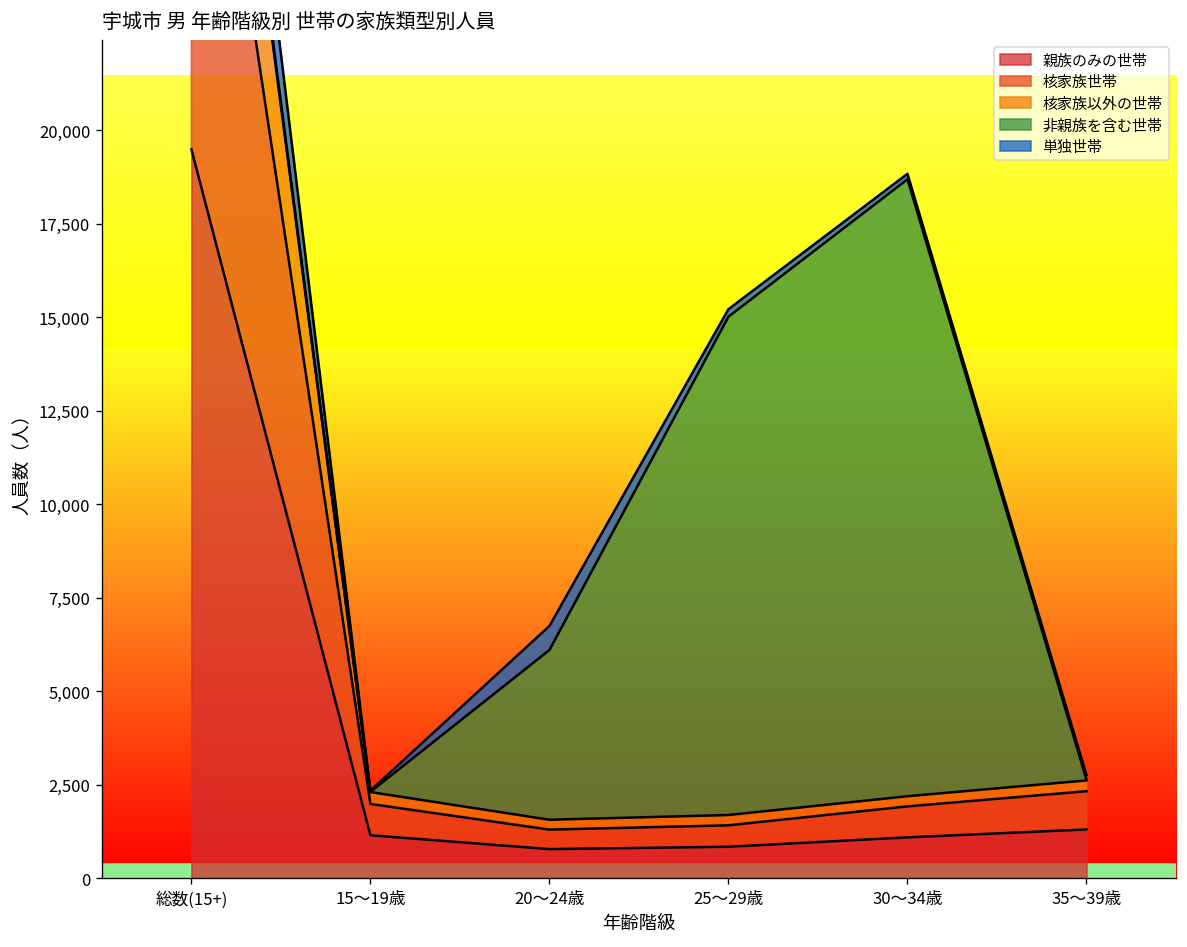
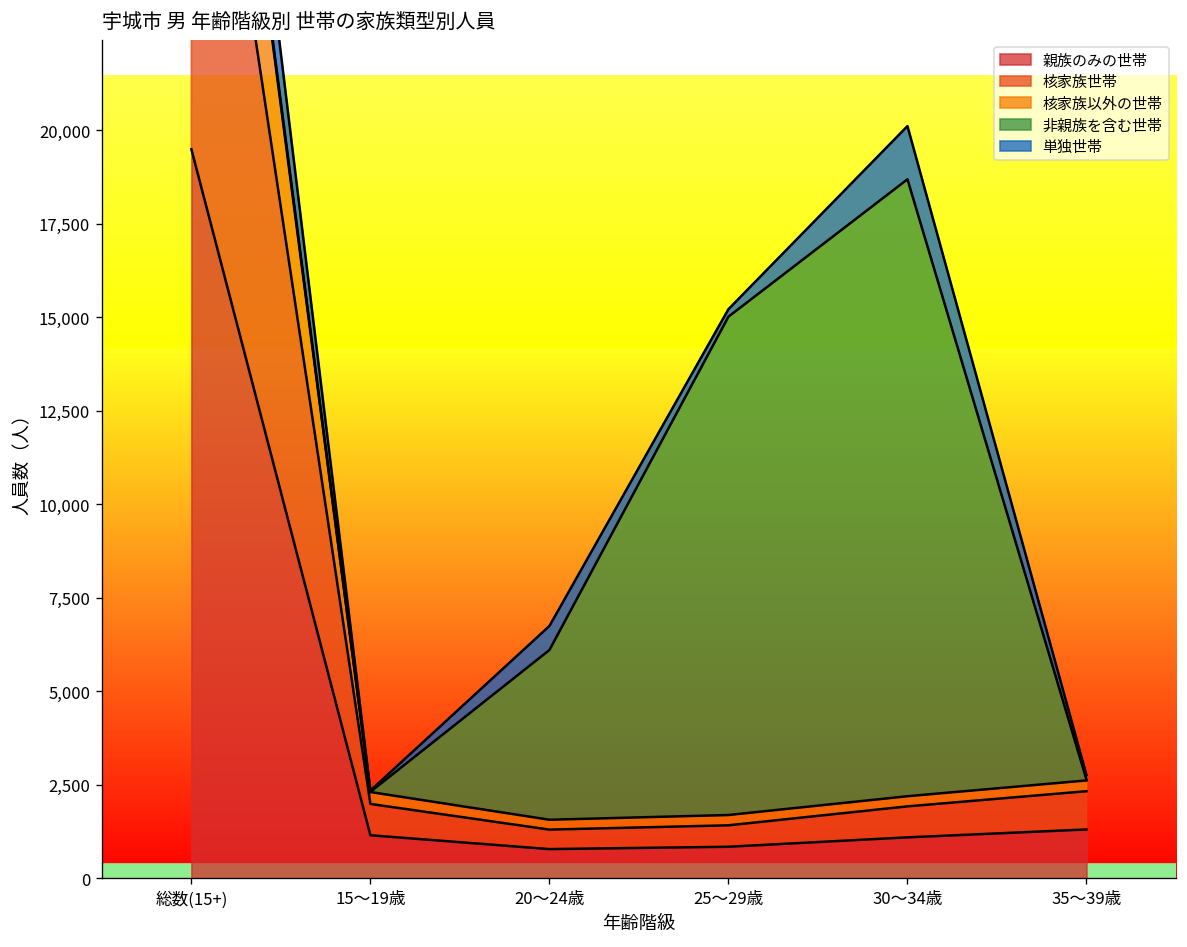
  {
    "非親族を含む世帯": {
      "20～24歳": "4,500",
      "25～29歳": "13,300",
      "30～34歳": "16,500"
    },
    "単独世帯": {
      "20～24歳": "600",
      "25～29歳": "200",
-     "30～34歳": "100",
+     "30～34歳": "1,400",
      "35～39歳": "100"
    }
  }
